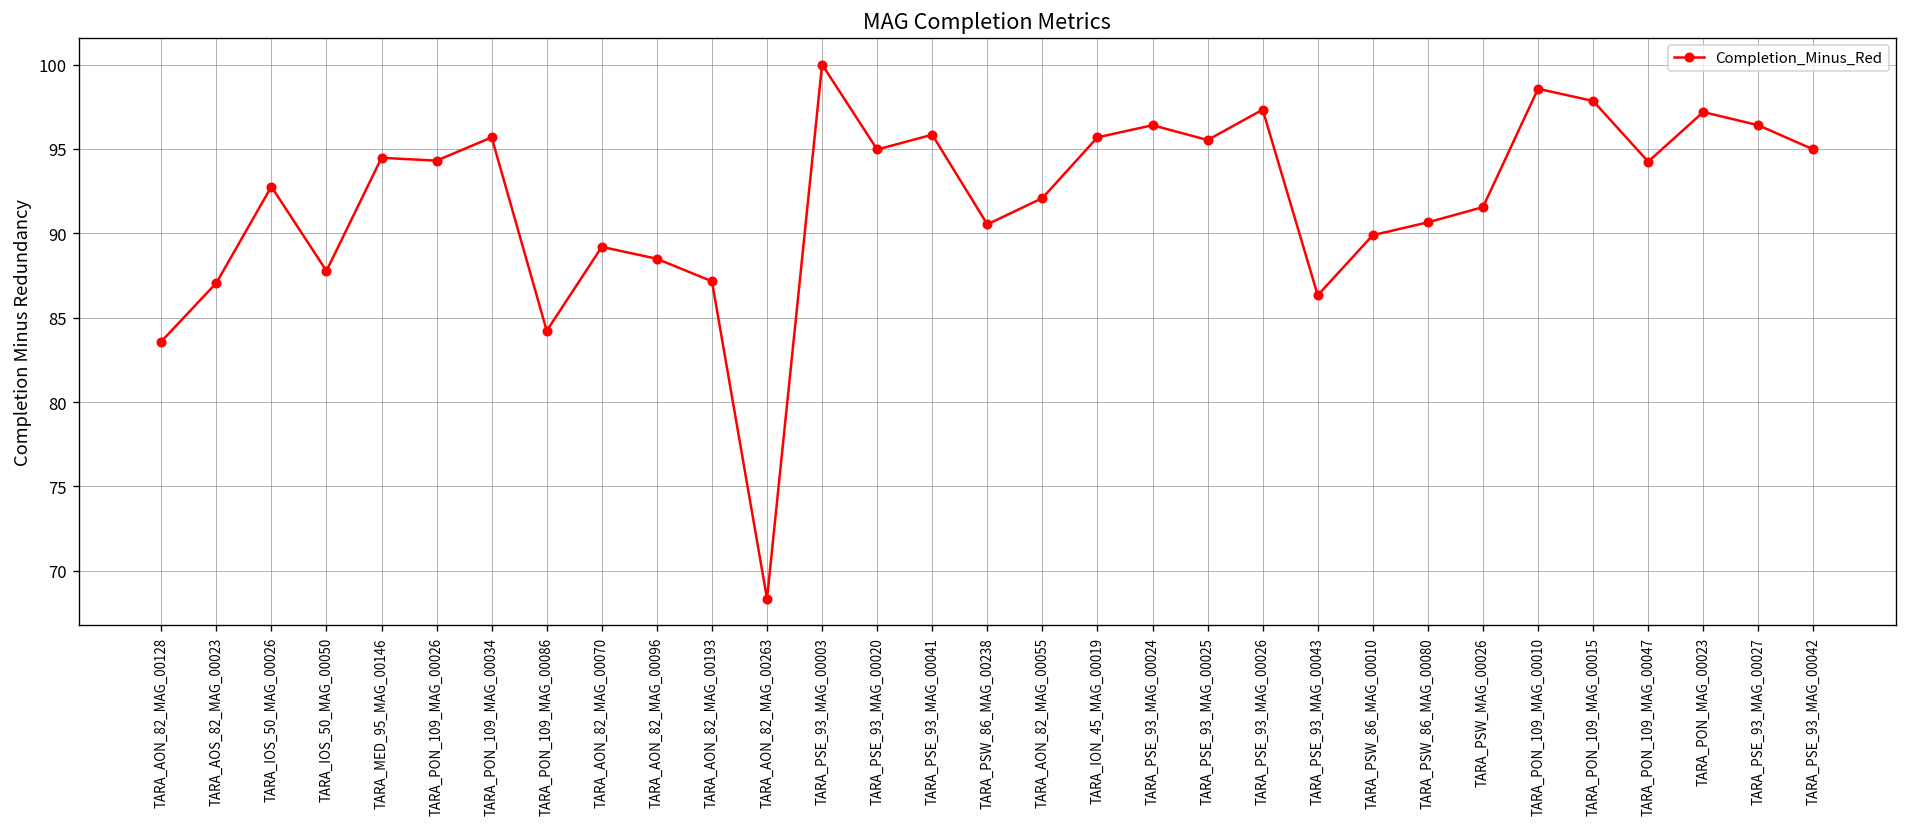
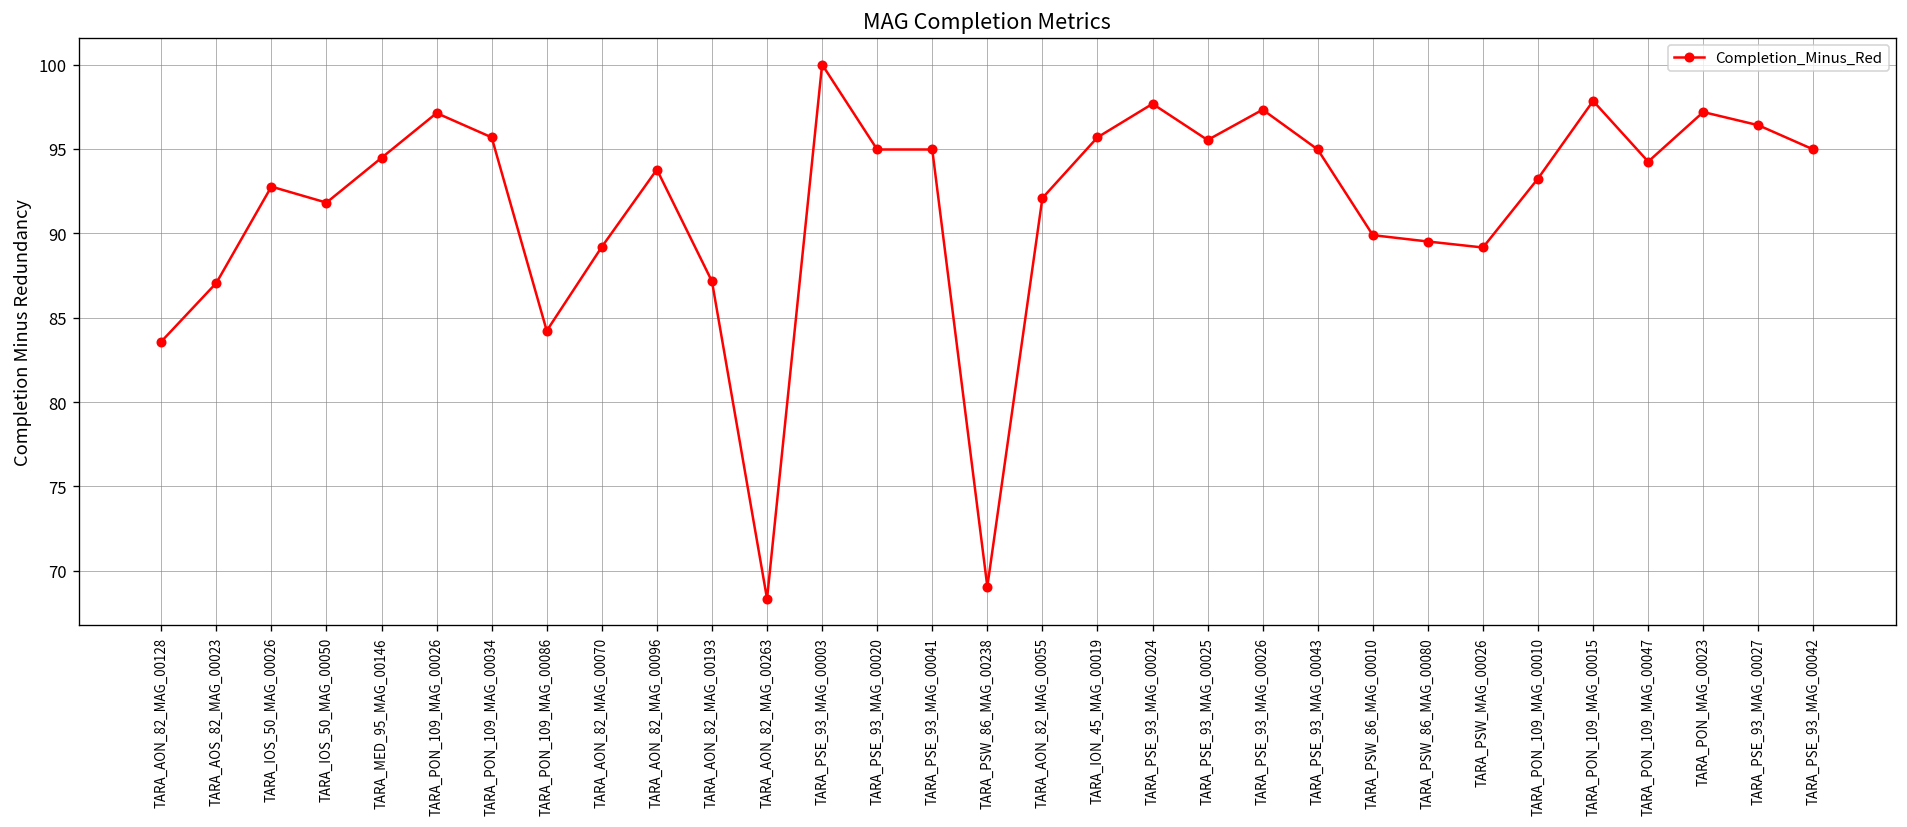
  {
    "TARA_AON_82_MAG_00128": 83.6,
    "TARA_AOS_82_MAG_00023": 87.1,
    "TARA_IOS_50_MAG_00026": 92.8,
-   "TARA_IOS_50_MAG_00050": 87.8,
+   "TARA_IOS_50_MAG_00050": 91.8,
    "TARA_MED_95_MAG_00146": 94.5,
-   "TARA_PON_109_MAG_00026": 94.3,
+   "TARA_PON_109_MAG_00026": 97.1,
    "TARA_PON_109_MAG_00034": 95.7,
    "TARA_PON_109_MAG_00086": 84.2,
    "TARA_AON_82_MAG_00070": 89.2,
-   "TARA_AON_82_MAG_00096": 88.5,
+   "TARA_AON_82_MAG_00096": 93.8,
    "TARA_AON_82_MAG_00193": 87.2,
    "TARA_AON_82_MAG_00263": 68.3,
    "TARA_PSE_93_MAG_00003": 100.0,
    "TARA_PSE_93_MAG_00020": 95.0,
-   "TARA_PSE_93_MAG_00041": 95.8,
-   "TARA_PSW_86_MAG_00238": 90.5,
+   "TARA_PSE_93_MAG_00041": 95.0,
+   "TARA_PSW_86_MAG_00238": 69.1,
    "TARA_AON_82_MAG_00055": 92.1,
    "TARA_ION_45_MAG_00019": 95.7,
-   "TARA_PSE_93_MAG_00024": 96.4,
+   "TARA_PSE_93_MAG_00024": 97.7,
    "TARA_PSE_93_MAG_00025": 95.5,
    "TARA_PSE_93_MAG_00026": 97.3,
-   "TARA_PSE_93_MAG_00043": 86.3,
+   "TARA_PSE_93_MAG_00043": 95.0,
    "TARA_PSW_86_MAG_00010": 89.9,
-   "TARA_PSW_86_MAG_00080": 90.6,
-   "TARA_PSW_MAG_00026": 91.5,
-   "TARA_PON_109_MAG_00010": 98.6,
+   "TARA_PSW_86_MAG_00080": 89.5,
+   "TARA_PSW_MAG_00026": 89.2,
+   "TARA_PON_109_MAG_00010": 93.2,
    "TARA_PON_109_MAG_00015": 97.8,
    "TARA_PON_109_MAG_00047": 94.2,
    "TARA_PON_MAG_00023": 97.2,
    "TARA_PSE_93_MAG_00027": 96.4,
    "TARA_PSE_93_MAG_00042": 95.0
  }
